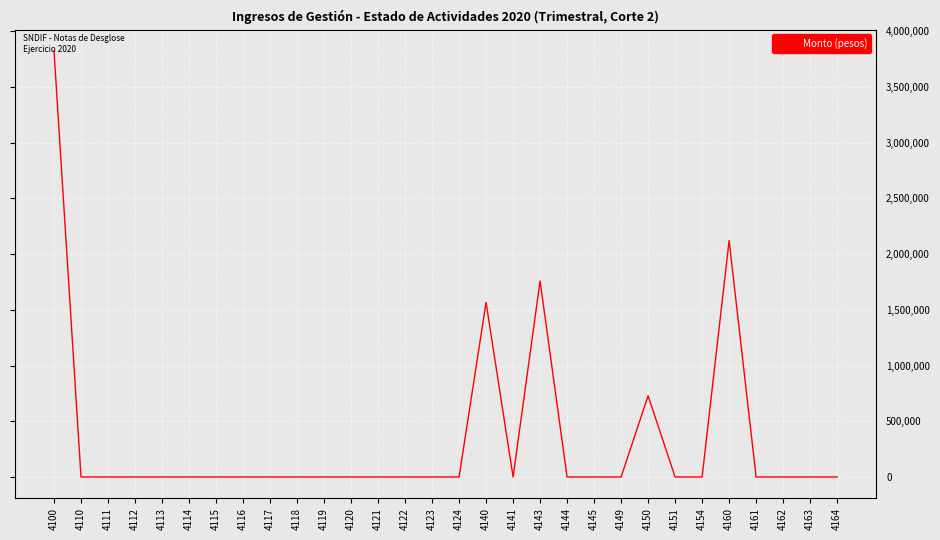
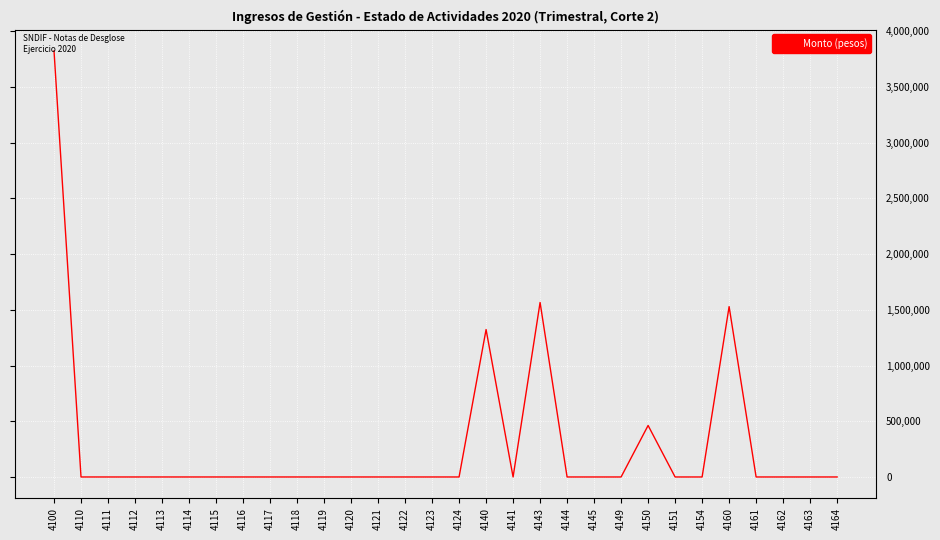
  {
    "4110": "0",
    "4111": "0",
    "4112": "0",
    "4113": "0",
    "4114": "0",
    "4115": "0",
    "4116": "0",
    "4117": "0",
    "4118": "0",
    "4119": "0",
    "4120": "0",
    "4121": "0",
    "4122": "0",
    "4123": "0",
    "4124": "0",
-   "4140": "1,570,000",
+   "4140": "1,320,000",
    "4141": "0",
-   "4143": "1,760,000",
+   "4143": "1,570,000",
    "4144": "0",
    "4145": "0",
    "4149": "0",
-   "4150": "730,000",
+   "4150": "460,000",
    "4151": "0",
    "4154": "0",
-   "4160": "2,120,000",
+   "4160": "1,530,000",
    "4161": "0",
    "4162": "0",
    "4163": "0",
    "4164": "0"
  }
